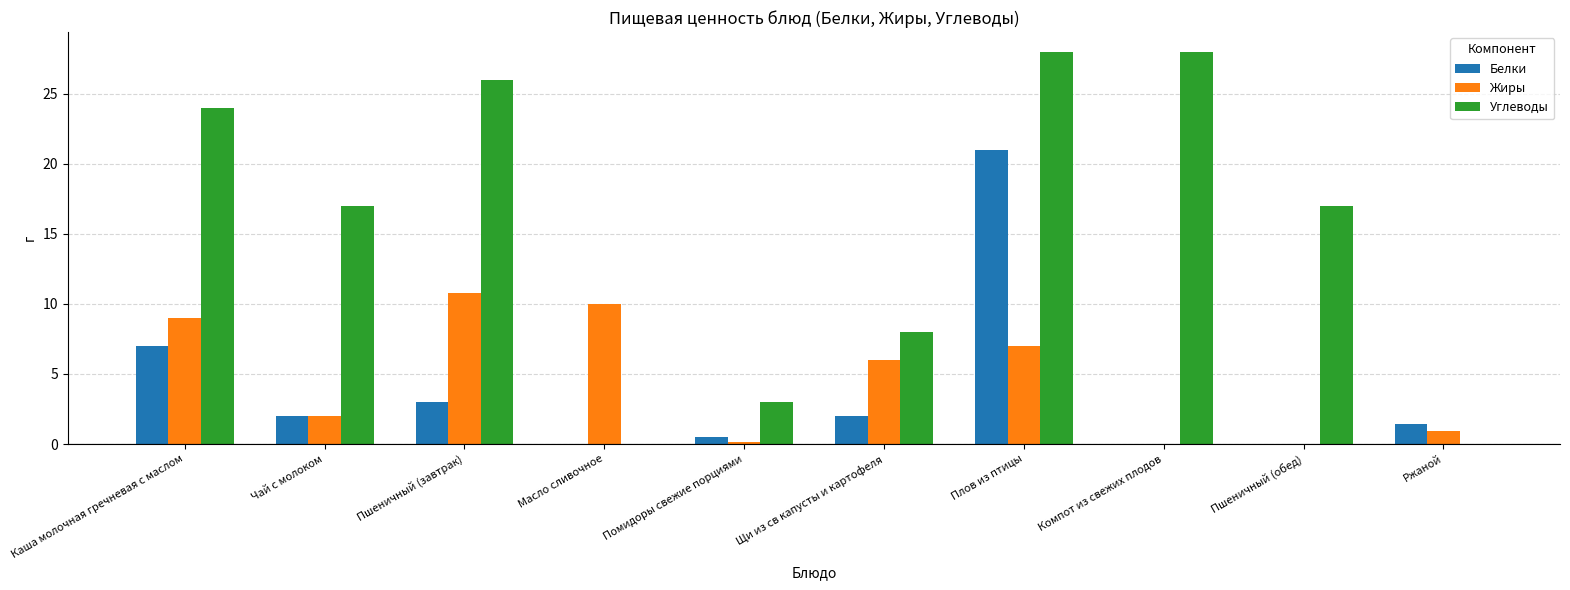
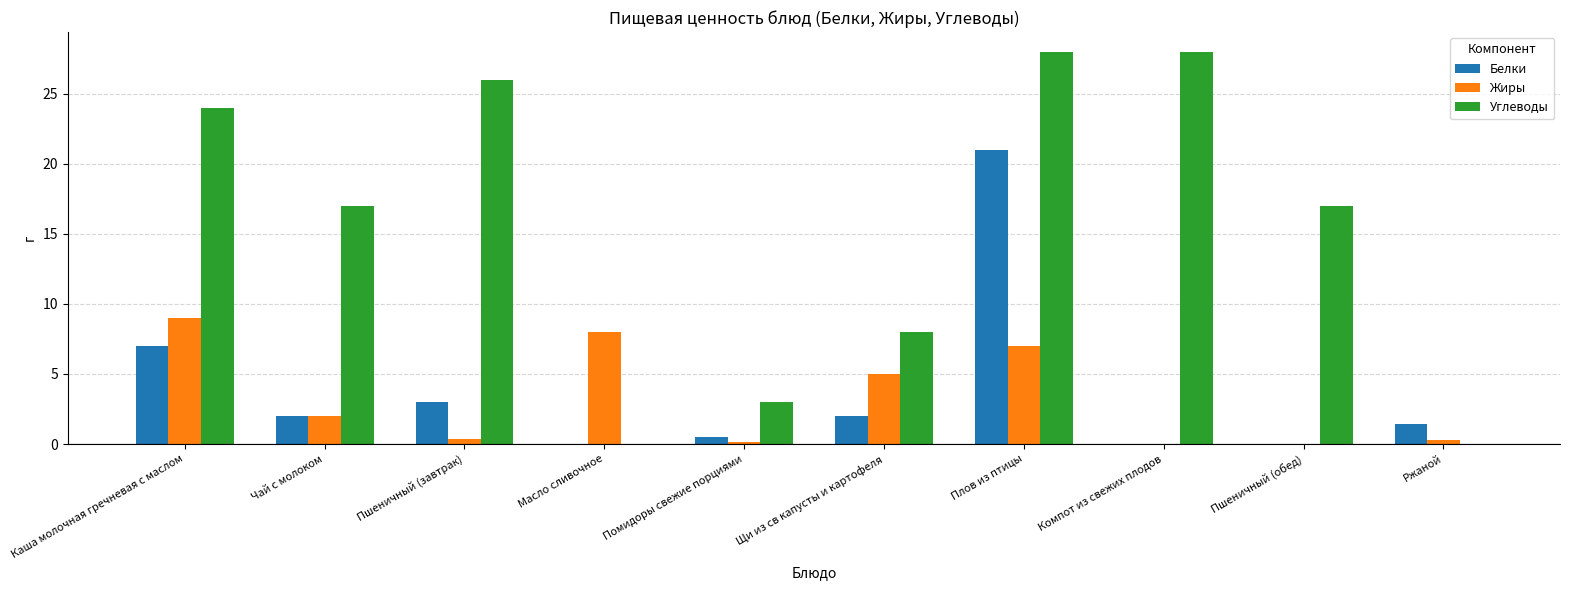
  {
    "Белки": {
      "Каша молочная гречневая с маслом": 7.0,
      "Чай с молоком": 2.0,
      "Пшеничный (завтрак)": 3.0,
      "Масло сливочное": 0.0,
      "Помидоры свежие порциями": 0.5,
      "Щи из св капусты и картофеля": 2.0,
      "Плов из птицы": 21.0,
      "Компот из свежих плодов": 0.0,
      "Пшеничный (обед)": 0.0,
      "Ржаной": 1.4
    },
    "Жиры": {
      "Каша молочная гречневая с маслом": 9.0,
      "Чай с молоком": 2.0,
-     "Пшеничный (завтрак)": 10.8,
-     "Масло сливочное": 10,
-     "Щи из св капусты и картофеля": 6,
+     "Пшеничный (завтрак)": 0.3,
+     "Масло сливочное": 8,
+     "Щи из св капусты и картофеля": 5,
      "Плов из птицы": 7.0,
      "Компот из свежих плодов": 0.0,
      "Пшеничный (обед)": 0.0,
-     "Ржаной": 0.9
+     "Ржаной": 0.3
    },
    "Углеводы": {
      "Каша молочная гречневая с маслом": 24.0,
      "Чай с молоком": 17.0,
      "Пшеничный (завтрак)": 26.0,
      "Масло сливочное": 0.0,
      "Помидоры свежие порциями": 3.0,
      "Щи из св капусты и картофеля": 8.0,
      "Плов из птицы": 28.0,
      "Компот из свежих плодов": 28.0,
      "Пшеничный (обед)": 17.0,
      "Ржаной": 0.0
    }
  }
